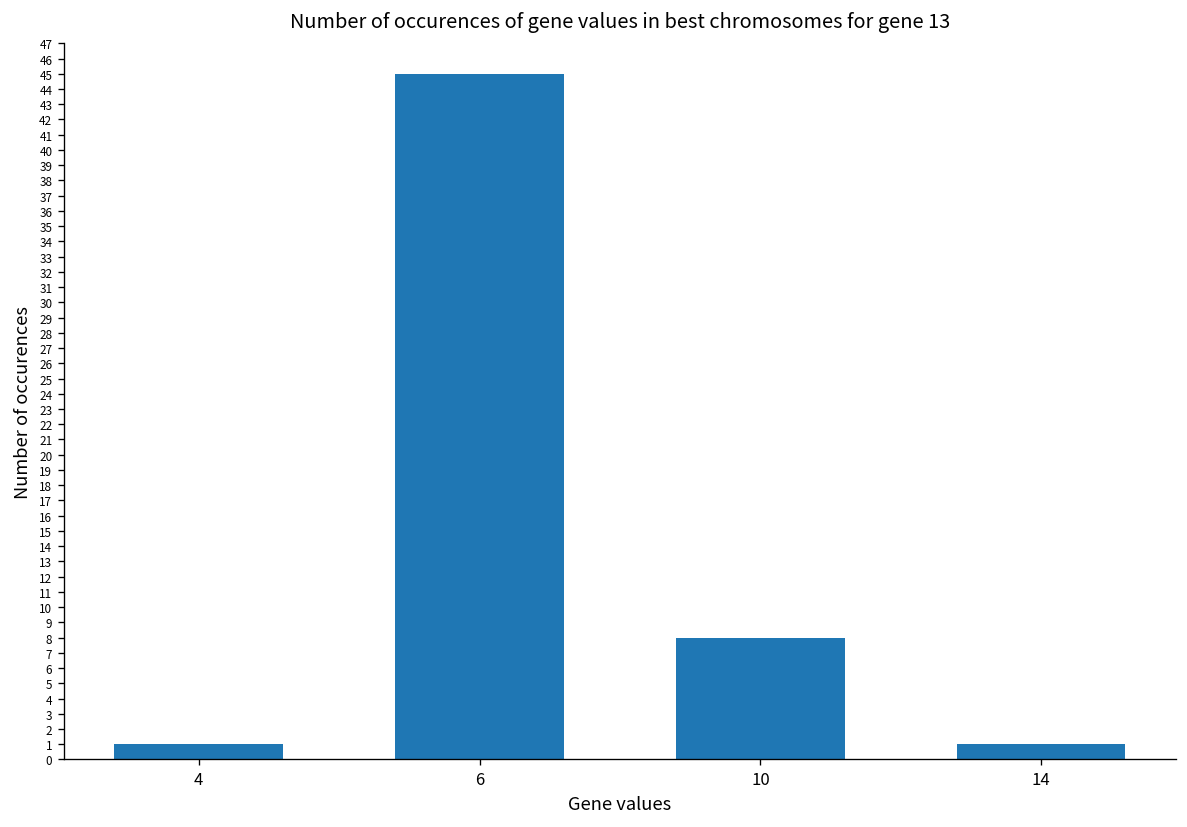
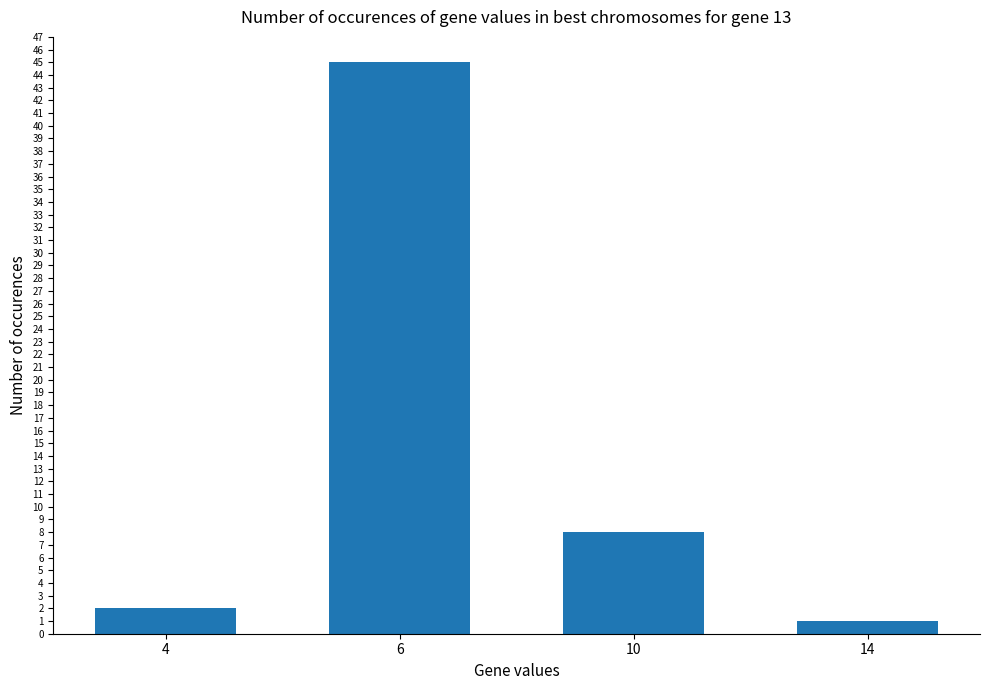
  {
-   "4": 1,
+   "4": 2,
    "6": 45,
    "10": 8,
    "14": 1
  }
